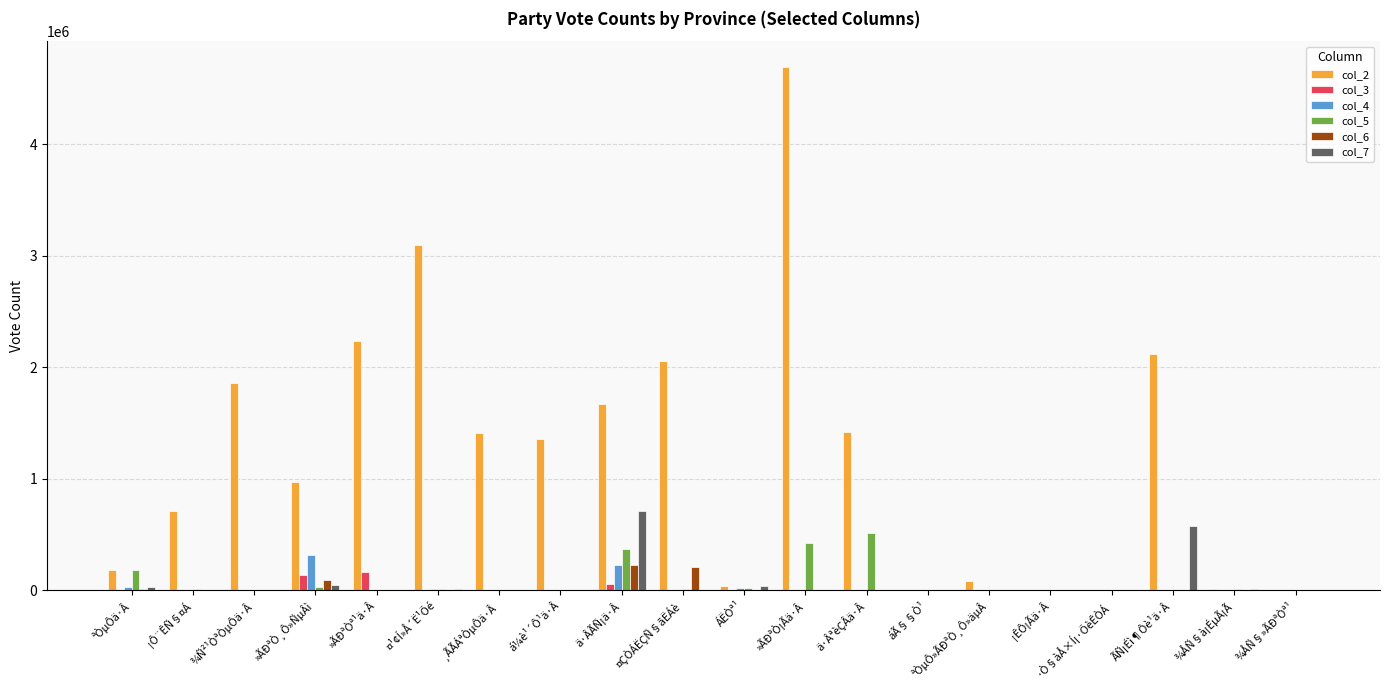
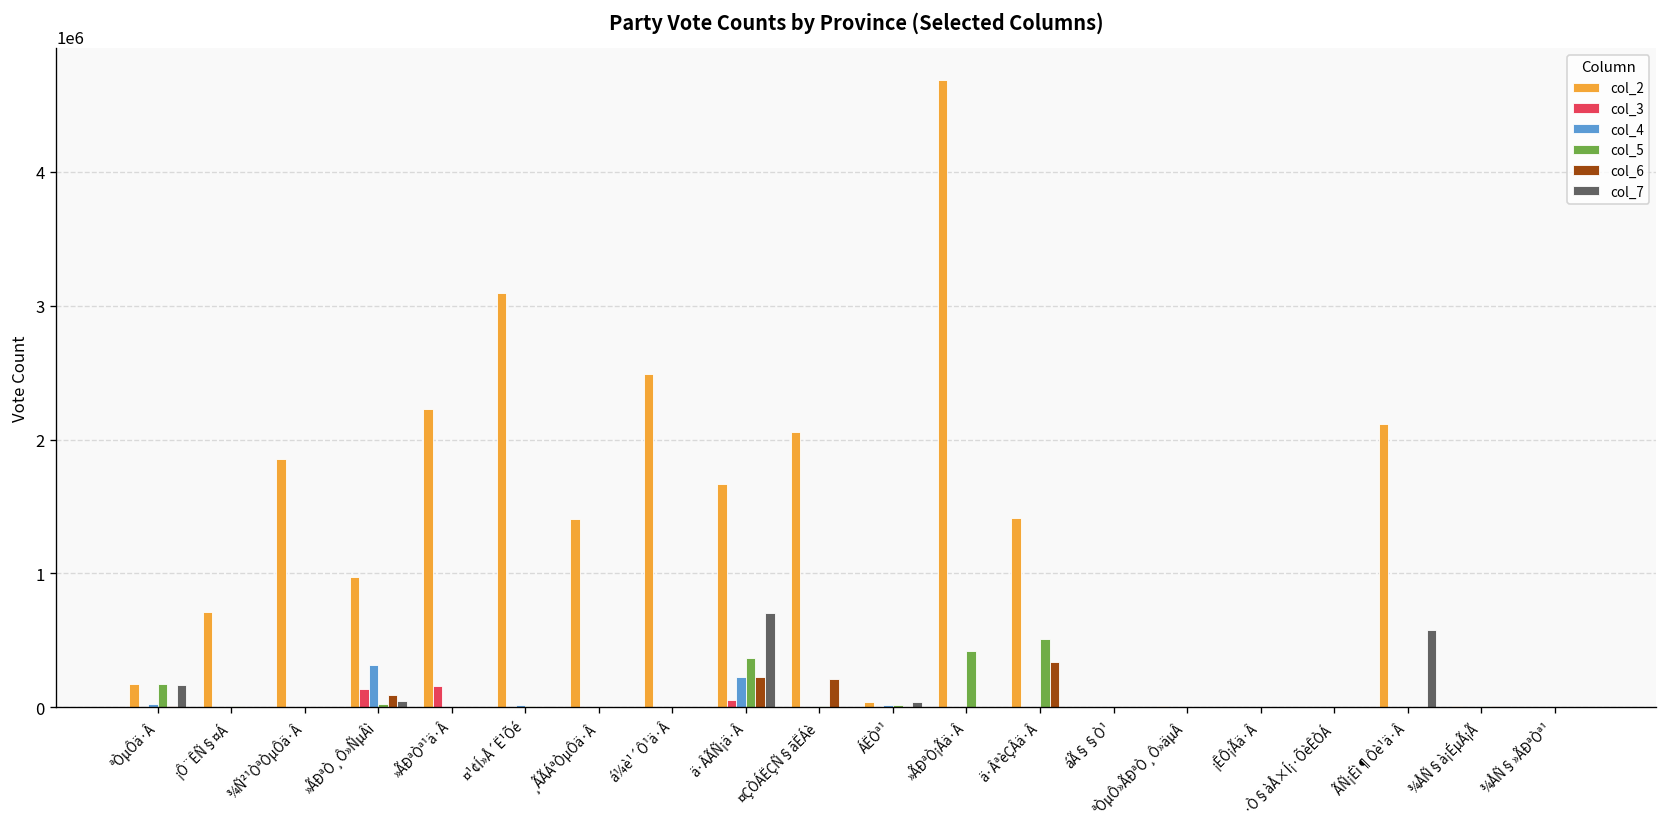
  {
    "col_2": {
      "ªÒµÔä·Â": 180000,
      "¡Ô¨ÊÑ§¤Á": 710000,
      "¾Ñ²¹ÒªÒµÔä·Â": 1860000,
      "»ÃÐªÒ¸Ô»ÑµÂì": 970000,
      "»ÃÐªÒª¹ä·Â": 2230000,
      "¤¹¢Í»Å´Ë¹Õé": 3100000,
      "¸ÃÃÁªÒµÔä·Â": 1410000,
-     "á¼è¹´Ô¹ä·Â": 1360000,
+     "á¼è¹´Ô¹ä·Â": 2490000,
      "ä·ÂÃÑ¡ä·Â": 1670000,
      "¤ÇÒÁËÇÑ§ãËÁè": 2050000,
      "ÁËÒª¹": 40000,
      "»ÃÐªÒ¡Ãä·Â": 4690000,
      "ä·ÂªèÇÂä·Â": 1420000,
-     "ªÒµÔ»ÃÐªÒ¸Ô»äµÂ": 90000,
+     "ªÒµÔ»ÃÐªÒ¸Ô»äµÂ": 10000,
      "ÃÑ¡Éì¶Ôè¹ä·Â": 2120000
    },
    "col_3": {
      "»ÃÐªÒ¸Ô»ÑµÂì": 140000,
      "»ÃÐªÒª¹ä·Â": 160000,
      "ä·ÂÃÑ¡ä·Â": 50000
    },
    "col_4": {
      "ªÒµÔä·Â": 30000,
      "»ÃÐªÒ¸Ô»ÑµÂì": 310000,
      "ä·ÂÃÑ¡ä·Â": 220000
    },
    "col_5": {
      "ªÒµÔä·Â": 180000,
      "»ÃÐªÒ¸Ô»ÑµÂì": 20000,
      "ä·ÂÃÑ¡ä·Â": 360000,
      "»ÃÐªÒ¡Ãä·Â": 420000,
      "ä·ÂªèÇÂä·Â": 510000
    },
    "col_6": {
      "»ÃÐªÒ¸Ô»ÑµÂì": 90000,
      "ä·ÂÃÑ¡ä·Â": 230000,
      "¤ÇÒÁËÇÑ§ãËÁè": 210000,
-     "ä·ÂªèÇÂä·Â": 0
+     "ä·ÂªèÇÂä·Â": 330000
    },
    "col_7": {
-     "ªÒµÔä·Â": 30000,
+     "ªÒµÔä·Â": 170000,
      "»ÃÐªÒ¸Ô»ÑµÂì": 50000,
      "ä·ÂÃÑ¡ä·Â": 710000,
      "ÁËÒª¹": 40000,
      "ÃÑ¡Éì¶Ôè¹ä·Â": 580000
    }
  }
